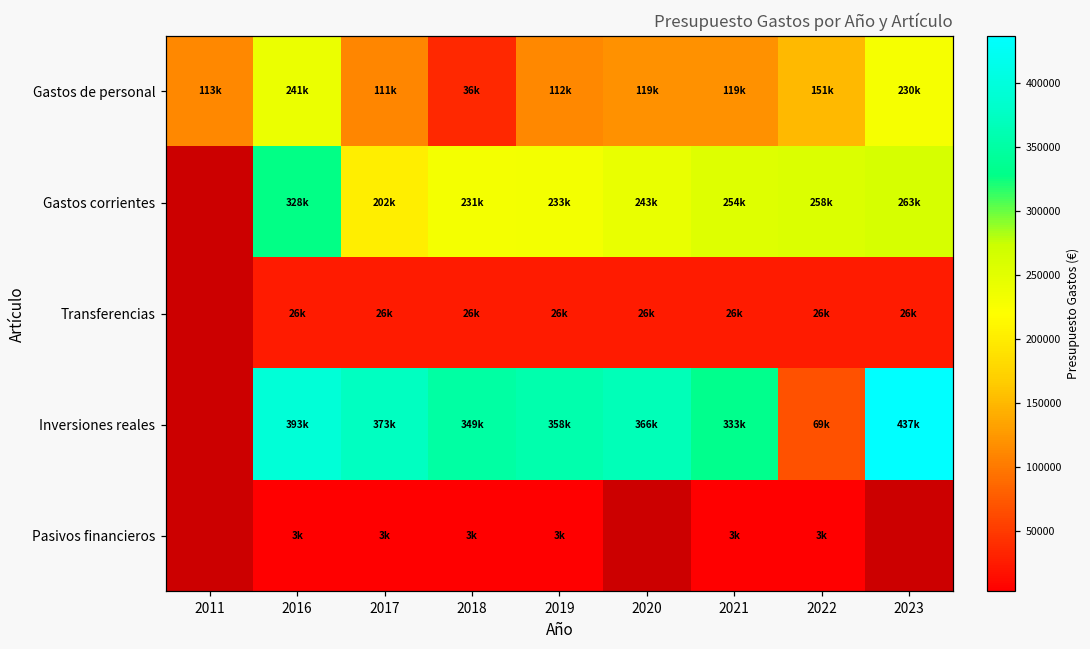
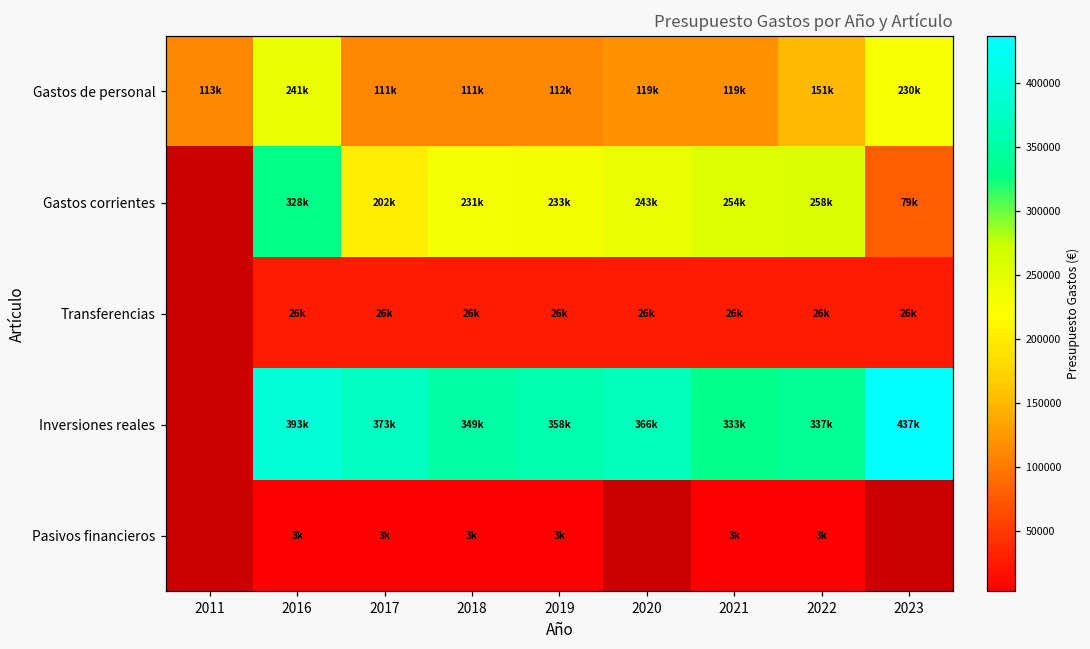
  {
    "Gastos de personal": {
      "2011": "113k",
      "2016": "241k",
      "2017": "111k",
-     "2018": "36k",
+     "2018": "111k",
      "2019": "112k",
      "2020": "119k",
      "2021": "119k",
      "2022": "151k",
      "2023": "230k"
    },
    "Gastos corrientes": {
      "2016": "328k",
      "2017": "202k",
      "2018": "231k",
      "2019": "233k",
      "2020": "243k",
      "2021": "254k",
      "2022": "258k",
-     "2023": "263k"
+     "2023": "79k"
    },
    "Transferencias": {
      "2016": "26k",
      "2017": "26k",
      "2018": "26k",
      "2019": "26k",
      "2020": "26k",
      "2021": "26k",
      "2022": "26k",
      "2023": "26k"
    },
    "Inversiones reales": {
      "2016": "393k",
      "2017": "373k",
      "2018": "349k",
      "2019": "358k",
      "2020": "366k",
      "2021": "333k",
-     "2022": "69k",
+     "2022": "337k",
      "2023": "437k"
    },
    "Pasivos financieros": {
      "2016": "3k",
      "2017": "3k",
      "2018": "3k",
      "2019": "3k",
      "2021": "3k",
      "2022": "3k"
    }
  }
